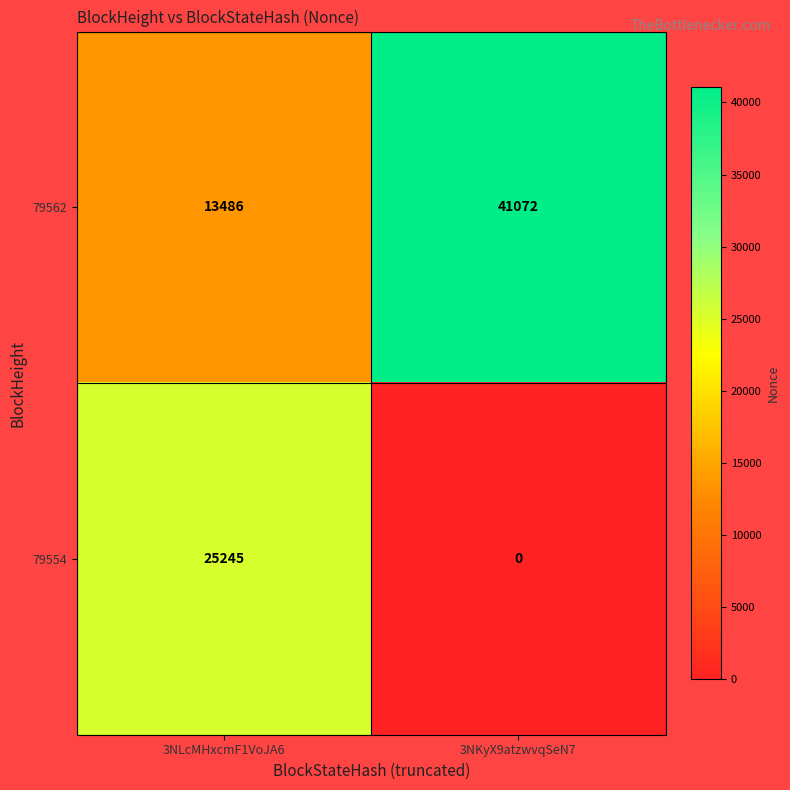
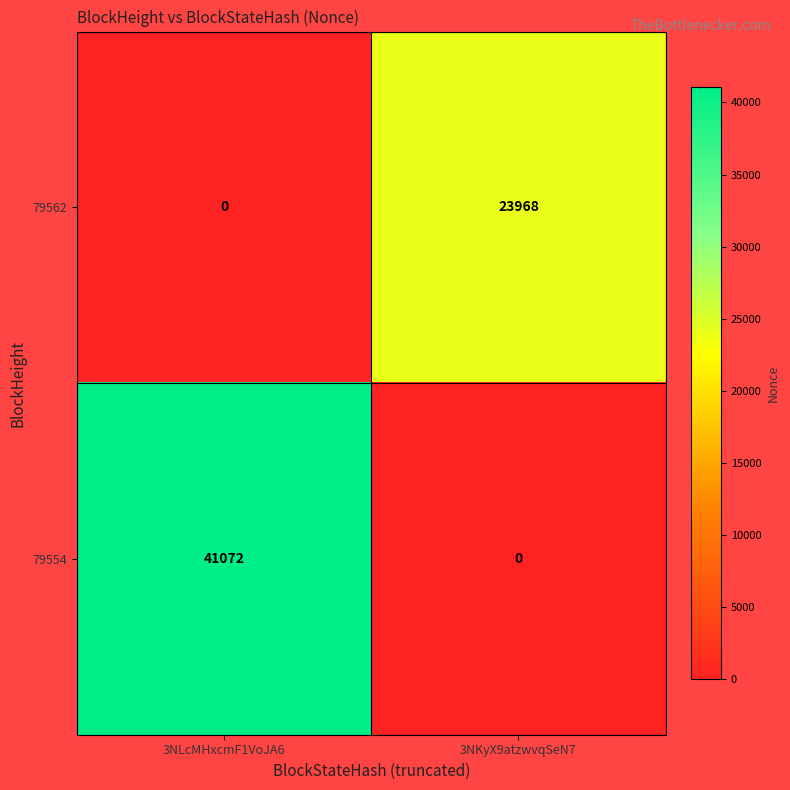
  {
    "79562": {
-     "3NLcMHxcmF1VoJA6": 13486,
-     "3NKyX9atzwvqSeN7": 41072
+     "3NLcMHxcmF1VoJA6": 0,
+     "3NKyX9atzwvqSeN7": 23968
    },
    "79554": {
-     "3NLcMHxcmF1VoJA6": 25245,
+     "3NLcMHxcmF1VoJA6": 41072,
      "3NKyX9atzwvqSeN7": 0
    }
  }
